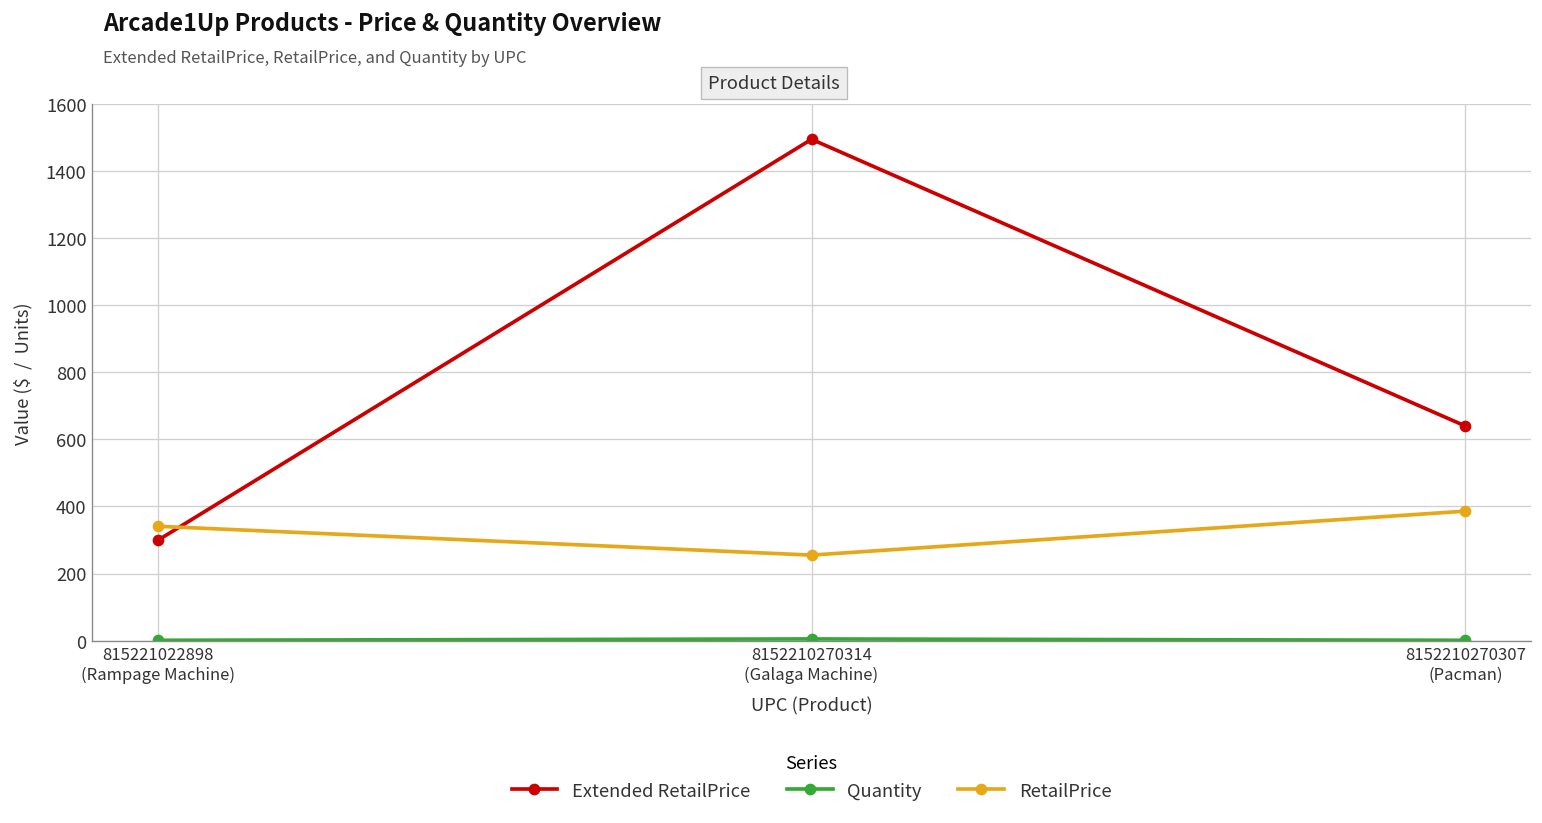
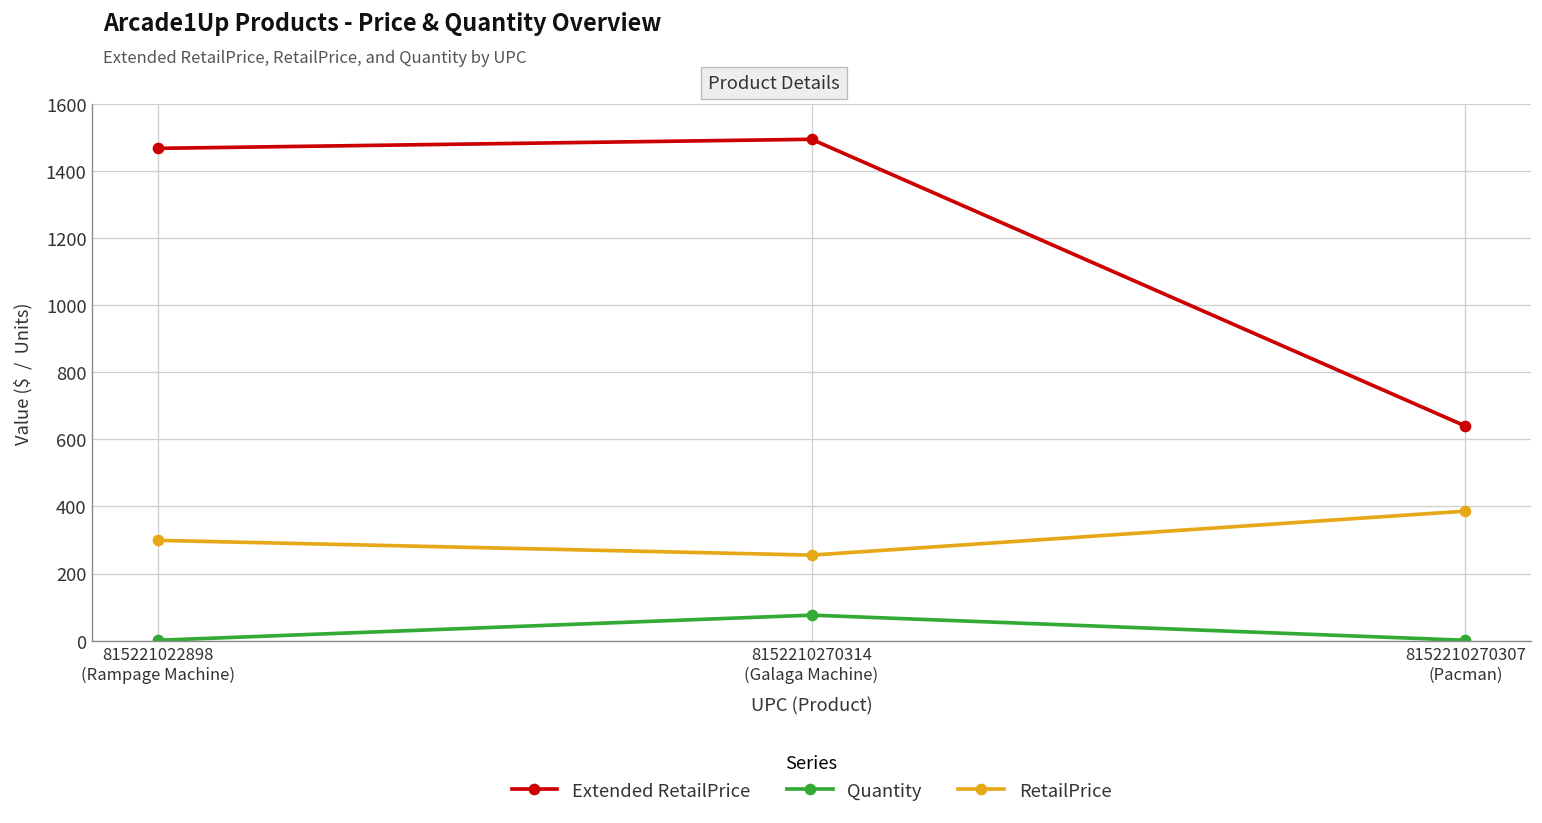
  {
    "Extended RetailPrice": {
-     "815221022898 (Rampage Machine)": 300,
+     "815221022898 (Rampage Machine)": 1470,
      "8152210270314 (Galaga Machine)": 1500,
      "8152210270307 (Pacman)": 640
    },
    "Quantity": {
      "815221022898 (Rampage Machine)": 0,
-     "8152210270314 (Galaga Machine)": 10,
+     "8152210270314 (Galaga Machine)": 80,
      "8152210270307 (Pacman)": 0
    },
    "RetailPrice": {
-     "815221022898 (Rampage Machine)": 340,
+     "815221022898 (Rampage Machine)": 300,
      "8152210270314 (Galaga Machine)": 260,
      "8152210270307 (Pacman)": 390
    }
  }
